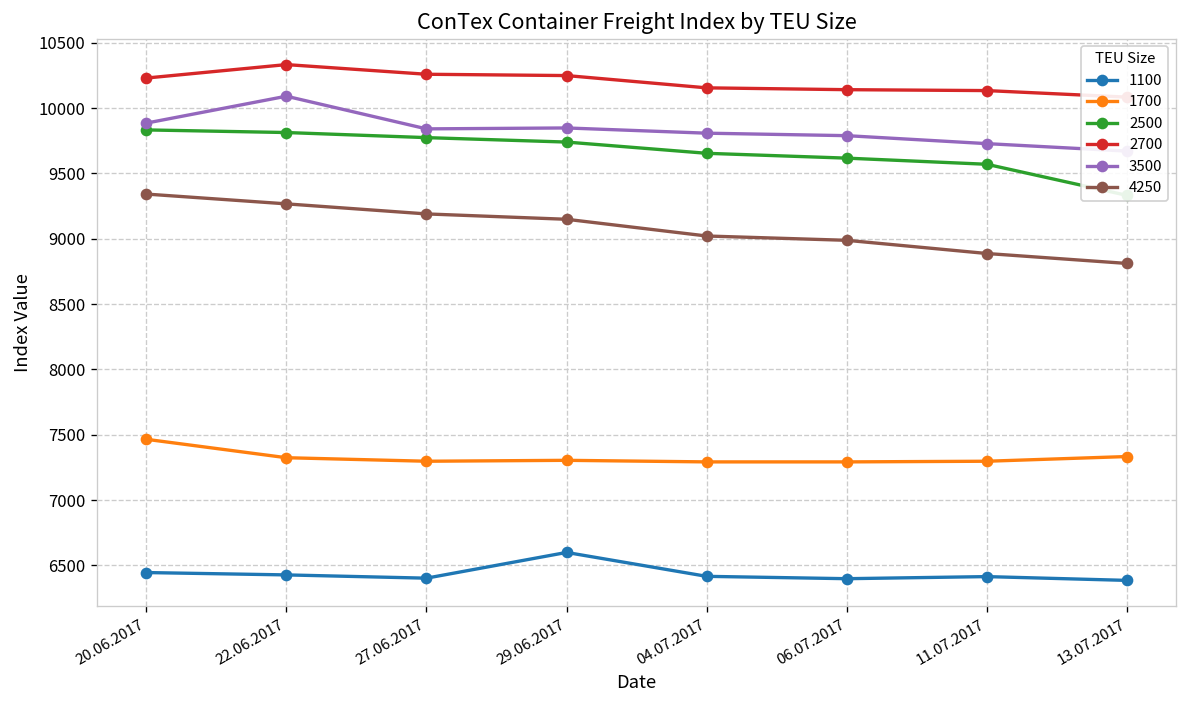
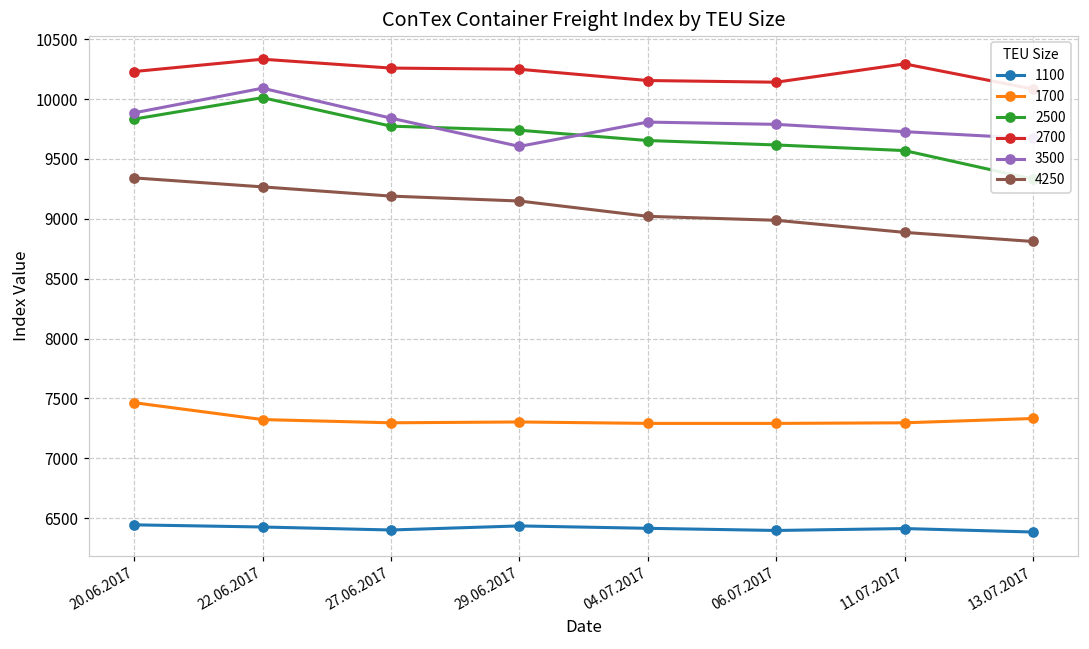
  {
    "1100": {
      "20.06.2017": 6450,
      "22.06.2017": 6430,
      "27.06.2017": 6400,
-     "29.06.2017": 6600,
+     "29.06.2017": 6440,
      "04.07.2017": 6420,
      "06.07.2017": 6400,
      "11.07.2017": 6410,
      "13.07.2017": 6390
    },
    "1700": {
      "20.06.2017": 7470,
      "22.06.2017": 7320,
      "27.06.2017": 7300,
      "29.06.2017": 7300,
      "04.07.2017": 7290,
      "06.07.2017": 7290,
      "11.07.2017": 7300,
      "13.07.2017": 7330
    },
    "2500": {
      "20.06.2017": 9830,
-     "22.06.2017": 9810,
+     "22.06.2017": 10010,
      "27.06.2017": 9770,
      "29.06.2017": 9740,
      "04.07.2017": 9650,
      "06.07.2017": 9620,
      "11.07.2017": 9570
    },
    "2700": {
      "20.06.2017": 10230,
      "22.06.2017": 10330,
      "27.06.2017": 10260,
      "29.06.2017": 10250,
      "04.07.2017": 10160,
      "06.07.2017": 10140,
-     "11.07.2017": 10130
+     "11.07.2017": 10290
    },
    "3500": {
      "20.06.2017": 9890,
      "22.06.2017": 10090,
      "27.06.2017": 9840,
-     "29.06.2017": 9850,
+     "29.06.2017": 9610,
      "04.07.2017": 9810,
      "06.07.2017": 9790,
      "11.07.2017": 9730
    },
    "4250": {
      "20.06.2017": 9340,
      "22.06.2017": 9270,
      "27.06.2017": 9190,
      "29.06.2017": 9150,
      "04.07.2017": 9020,
      "06.07.2017": 8990,
      "11.07.2017": 8890,
      "13.07.2017": 8810
    }
  }
